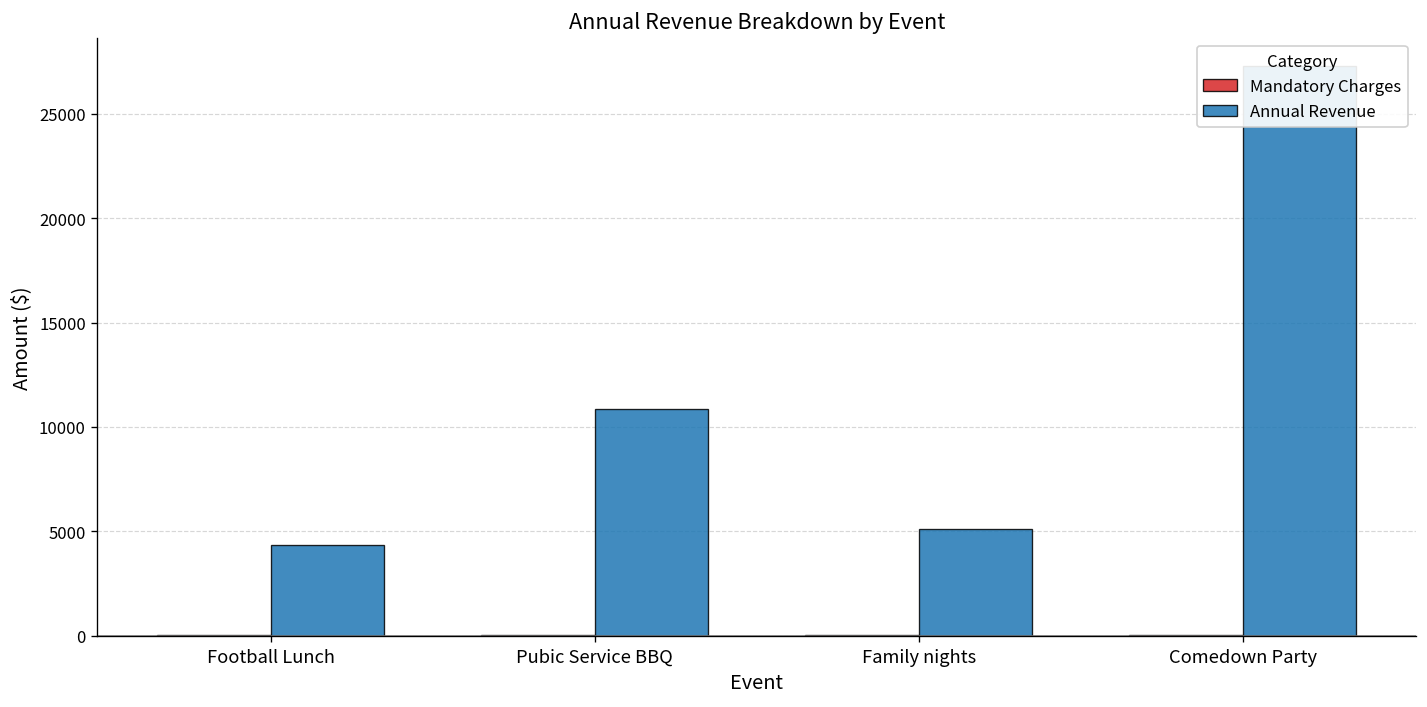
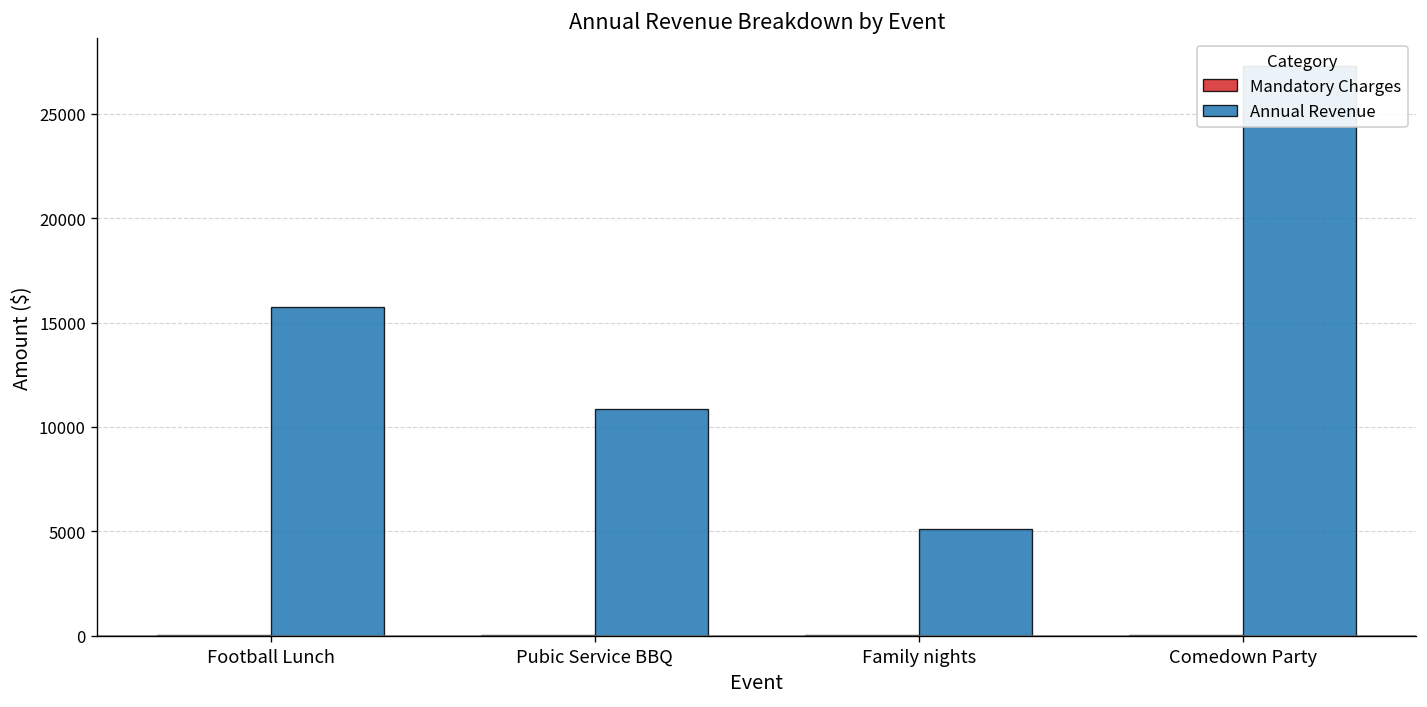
  {
    "Annual Revenue": {
-     "Football Lunch": 4400,
+     "Football Lunch": 15800,
      "Pubic Service BBQ": 10900,
      "Family nights": 5100
    }
  }
